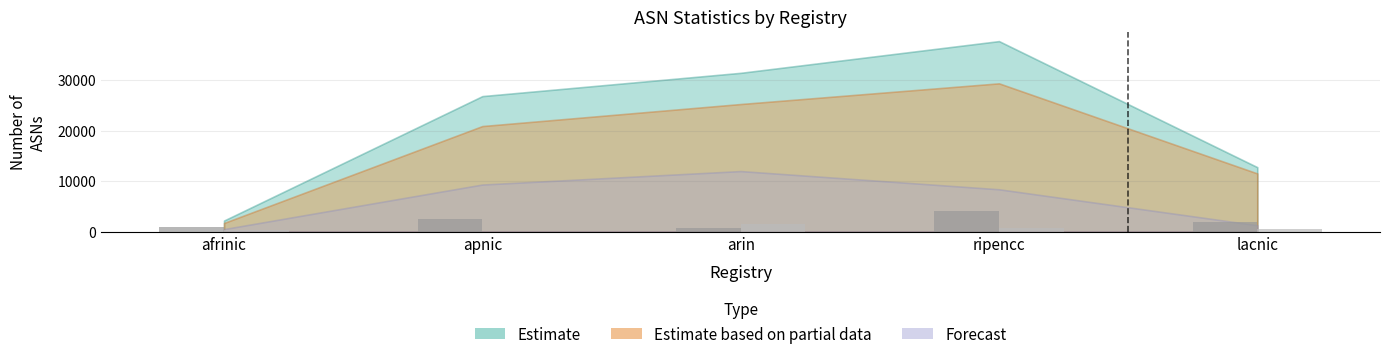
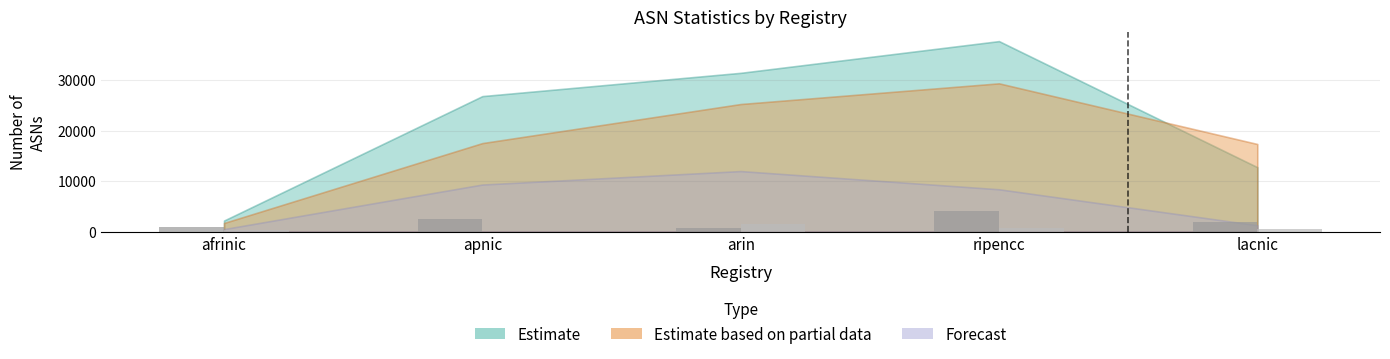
  {
    "Estimate based on partial data": {
-     "apnic": 21000,
+     "apnic": 18000,
      "arin": 25000,
      "ripencc": 29000,
-     "lacnic": 12000
+     "lacnic": 17000
    }
  }
